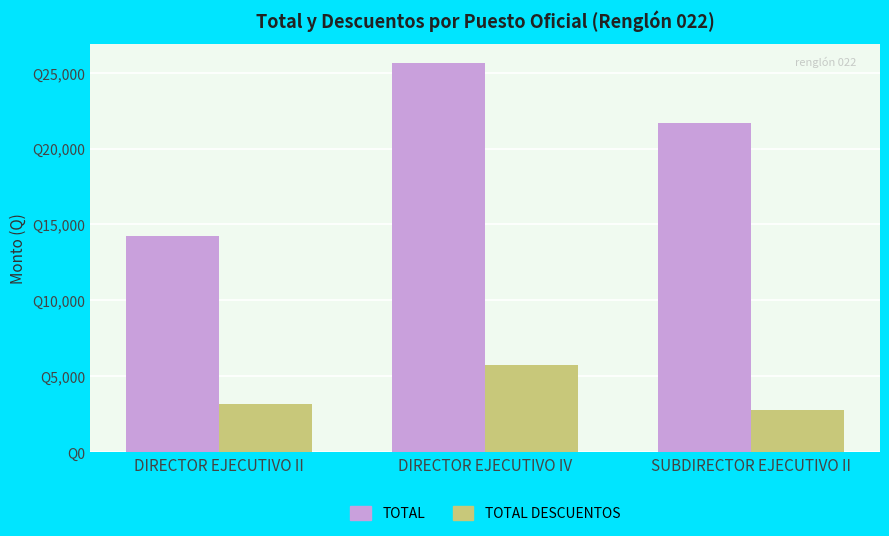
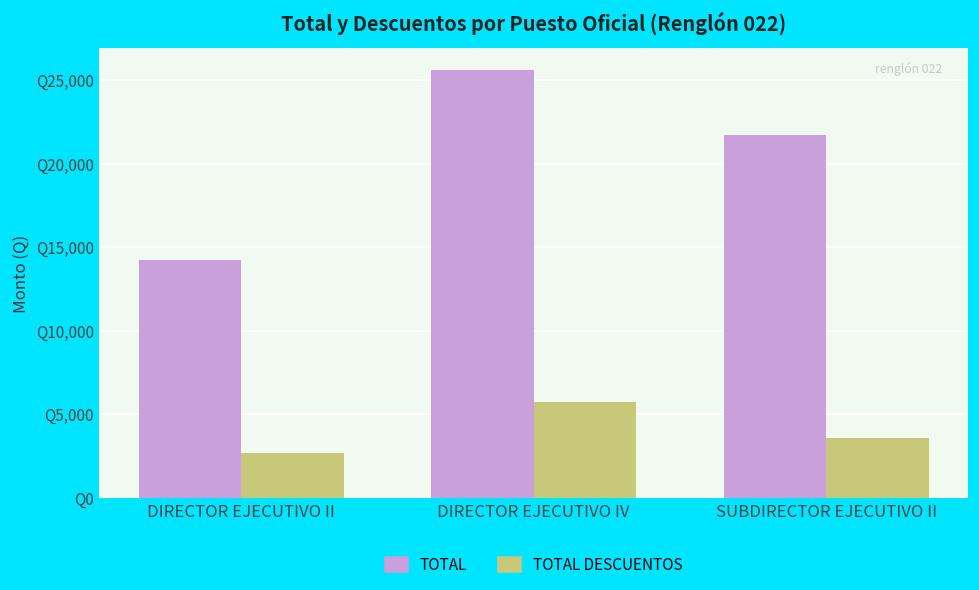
  {
    "TOTAL": {
      "DIRECTOR EJECUTIVO II": "Q14,300",
      "DIRECTOR EJECUTIVO IV": "Q25,600",
      "SUBDIRECTOR EJECUTIVO II": "Q21,700"
    },
    "TOTAL DESCUENTOS": {
-     "DIRECTOR EJECUTIVO II": "Q3,200",
+     "DIRECTOR EJECUTIVO II": "Q2,700",
      "DIRECTOR EJECUTIVO IV": "Q5,800",
-     "SUBDIRECTOR EJECUTIVO II": "Q2,800"
+     "SUBDIRECTOR EJECUTIVO II": "Q3,600"
    }
  }
